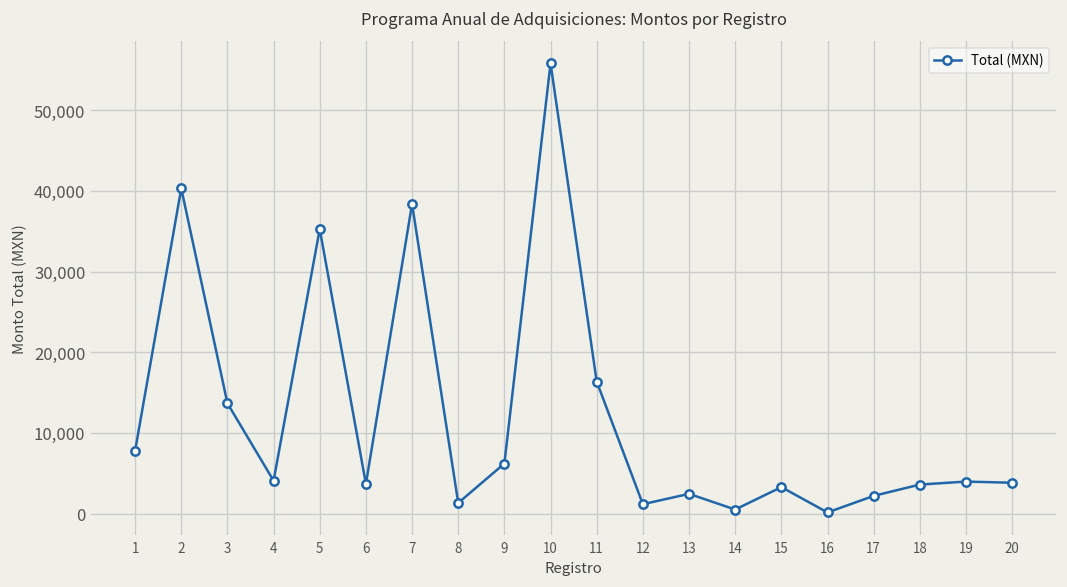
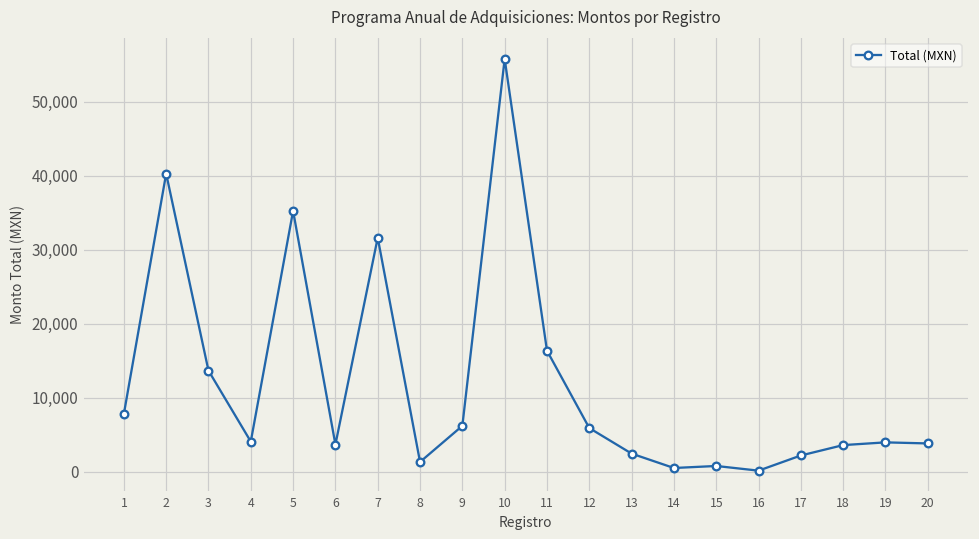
  {
    "1": "8,000",
    "2": "40,000",
    "3": "14,000",
    "4": "4,000",
    "5": "35,000",
    "6": "4,000",
-   "7": "38,000",
+   "7": "32,000",
    "8": "1,000",
    "9": "6,000",
    "10": "56,000",
    "11": "16,000",
-   "12": "1,000",
+   "12": "6,000",
    "13": "2,000",
    "14": "1,000",
-   "15": "3,000",
+   "15": "1,000",
    "16": "0",
    "17": "2,000",
    "18": "4,000",
    "19": "4,000",
    "20": "4,000"
  }
